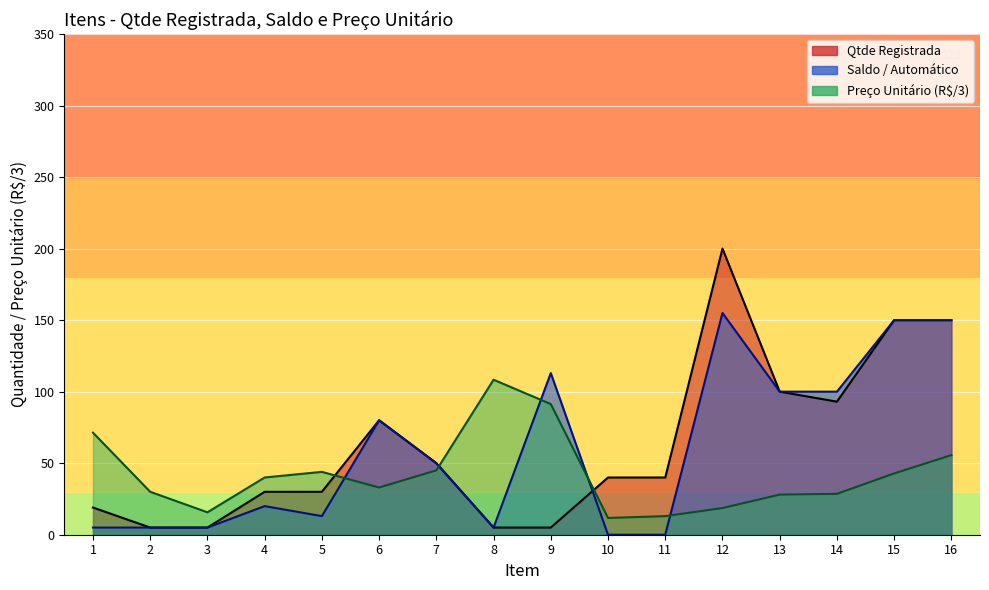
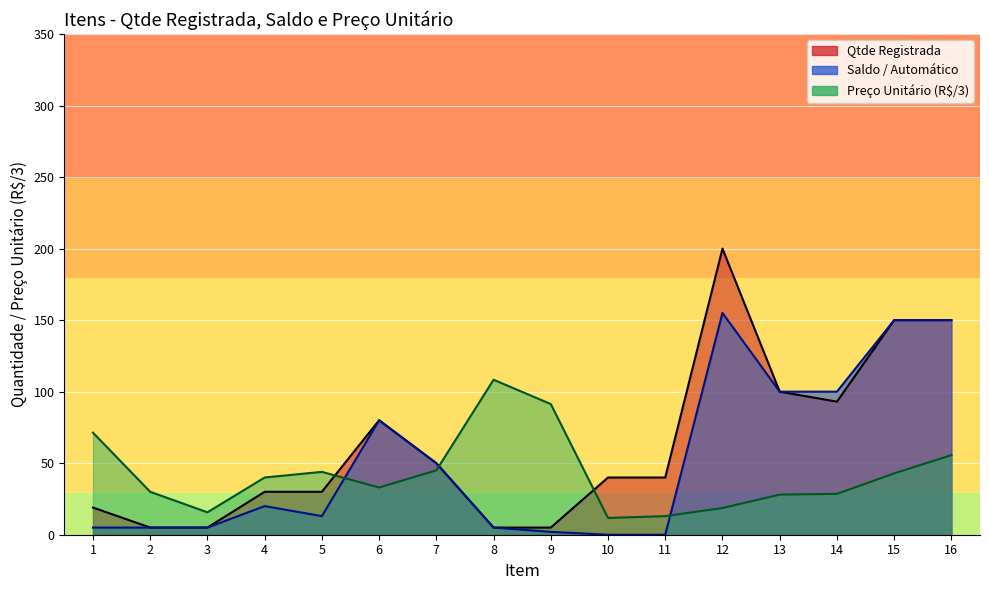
  {
    "Qtde Registrada": {
      "1": 19,
      "4": 30,
      "5": 30,
      "9": 5,
      "10": 40,
      "11": 40,
      "12": 200,
      "14": 93
    },
    "Saldo / Automático": {
      "1": 5,
      "4": 20,
      "5": 13,
-     "9": 113,
+     "9": 2,
      "10": 0,
      "11": 0,
      "12": 155,
      "14": 100
    },
    "Preço Unitário (R$/3)": {
      "1": 71,
      "2": 30,
      "3": 16,
      "4": 40,
      "5": 44,
      "6": 33,
      "7": 45,
      "8": 108,
      "9": 91,
      "10": 12,
      "11": 13,
      "12": 19,
      "13": 28,
      "14": 29,
      "15": 43,
      "16": 56
    }
  }
